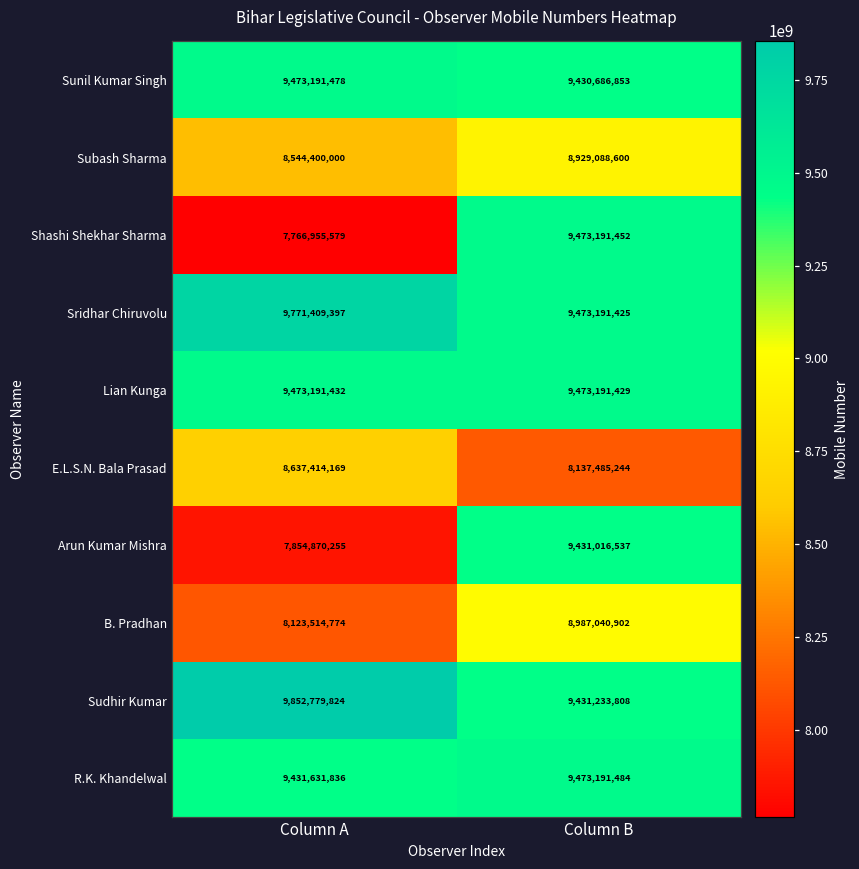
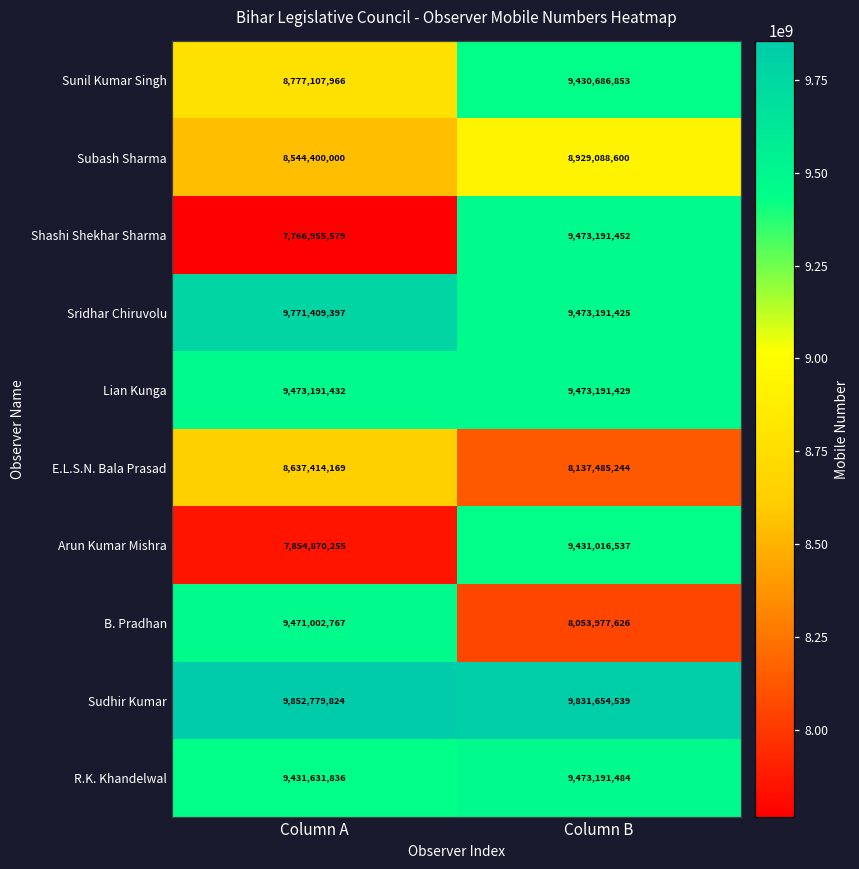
  {
    "Sunil Kumar Singh": {
-     "Column A": "9,473,191,478",
+     "Column A": "8,777,107,966",
      "Column B": "9,430,686,853"
    },
    "Subash Sharma": {
      "Column A": "8,544,400,000",
      "Column B": "8,929,088,600"
    },
    "Shashi Shekhar Sharma": {
      "Column A": "7,766,955,579",
      "Column B": "9,473,191,452"
    },
    "Sridhar Chiruvolu": {
      "Column A": "9,771,409,397",
      "Column B": "9,473,191,425"
    },
    "Lian Kunga": {
      "Column A": "9,473,191,432",
      "Column B": "9,473,191,429"
    },
    "E.L.S.N. Bala Prasad": {
      "Column A": "8,637,414,169",
      "Column B": "8,137,485,244"
    },
    "Arun Kumar Mishra": {
      "Column A": "7,854,870,255",
      "Column B": "9,431,016,537"
    },
    "B. Pradhan": {
-     "Column A": "8,123,514,774",
-     "Column B": "8,987,040,902"
+     "Column A": "9,471,002,767",
+     "Column B": "8,053,977,626"
    },
    "Sudhir Kumar": {
      "Column A": "9,852,779,824",
-     "Column B": "9,431,233,808"
+     "Column B": "9,831,654,539"
    },
    "R.K. Khandelwal": {
      "Column A": "9,431,631,836",
      "Column B": "9,473,191,484"
    }
  }
